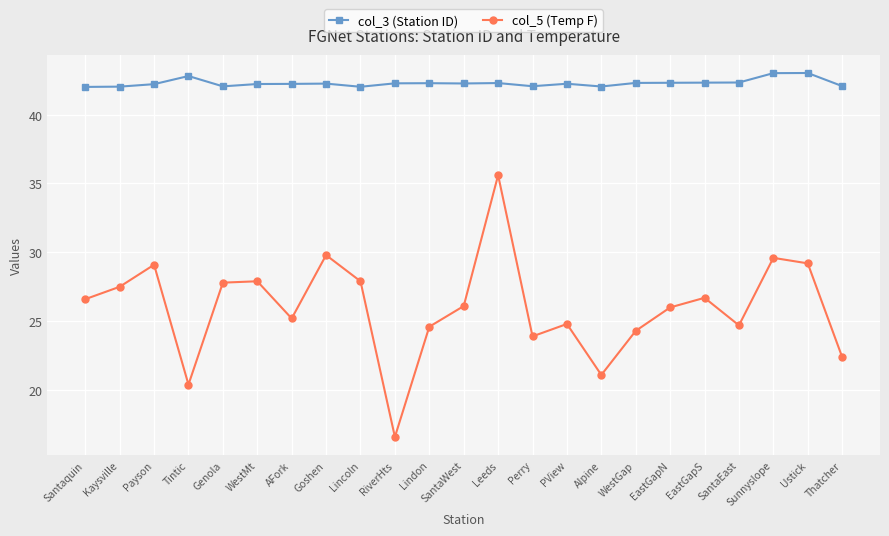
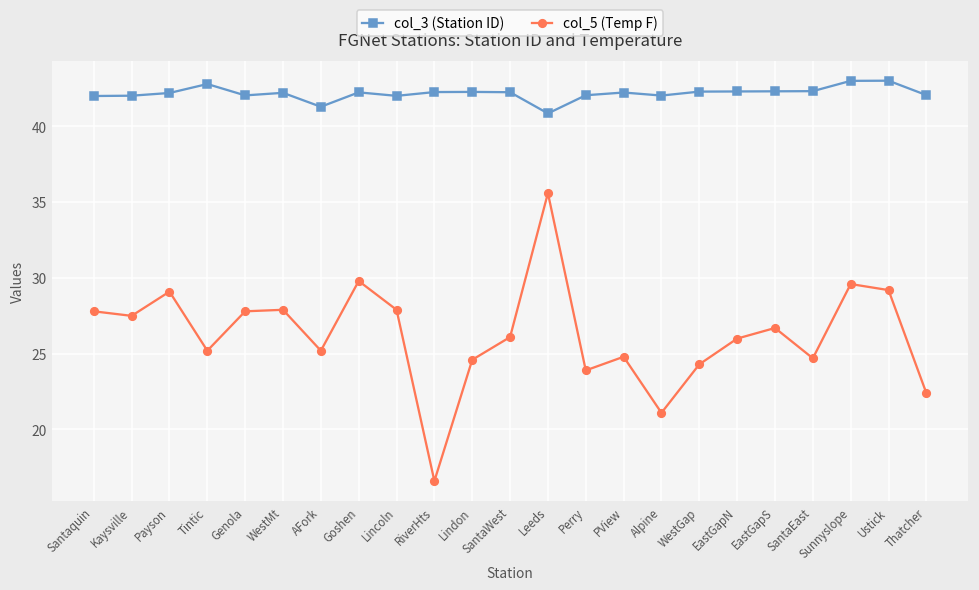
  {
    "col_3 (Station ID)": {
      "Santaquin": 42.0,
      "Kaysville": 42.0,
      "Payson": 42.2,
      "Tintic": 42.8,
      "Genola": 42.1,
      "WestMt": 42.2,
-     "AFork": 42.2,
+     "AFork": 41.3,
      "Goshen": 42.3,
      "Lincoln": 42.0,
      "RiverHts": 42.3,
      "Lindon": 42.3,
      "SantaWest": 42.3,
-     "Leeds": 42.3,
+     "Leeds": 40.9,
      "Perry": 42.1,
      "PView": 42.2,
      "Alpine": 42.0,
      "WestGap": 42.3,
      "EastGapN": 42.3,
      "EastGapS": 42.3,
      "SantaEast": 42.3,
      "Sunnyslope": 43.0,
      "Ustick": 43.0,
      "Thatcher": 42.1
    },
    "col_5 (Temp F)": {
-     "Santaquin": 26.6,
+     "Santaquin": 27.8,
      "Kaysville": 27.5,
      "Payson": 29.1,
-     "Tintic": 20.4,
+     "Tintic": 25.2,
      "Genola": 27.8,
      "WestMt": 27.9,
      "AFork": 25.2,
      "Goshen": 29.8,
      "Lincoln": 27.9,
      "RiverHts": 16.6,
      "Lindon": 24.6,
      "SantaWest": 26.1,
      "Leeds": 35.6,
      "Perry": 23.9,
      "PView": 24.8,
      "Alpine": 21.1,
      "WestGap": 24.3,
      "EastGapN": 26.0,
      "EastGapS": 26.7,
      "SantaEast": 24.7,
      "Sunnyslope": 29.6,
      "Ustick": 29.2,
      "Thatcher": 22.4
    }
  }
